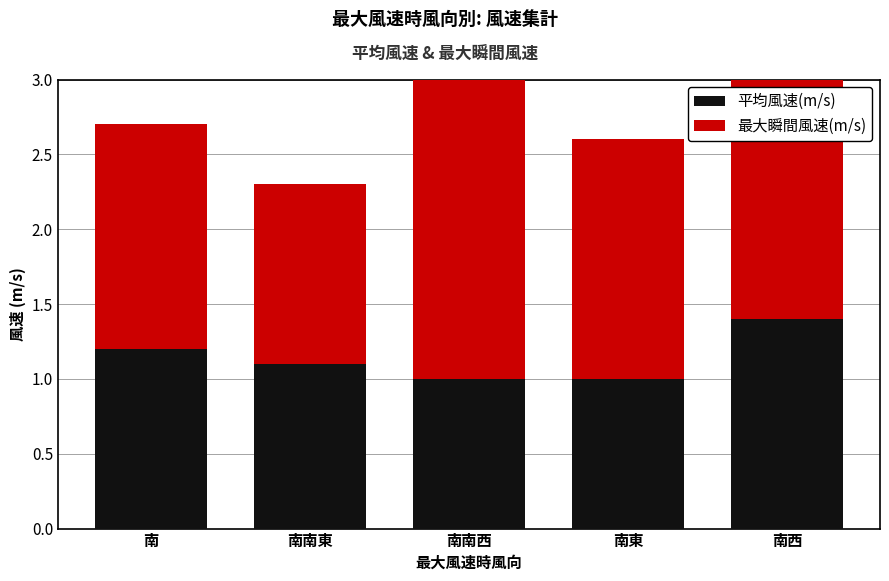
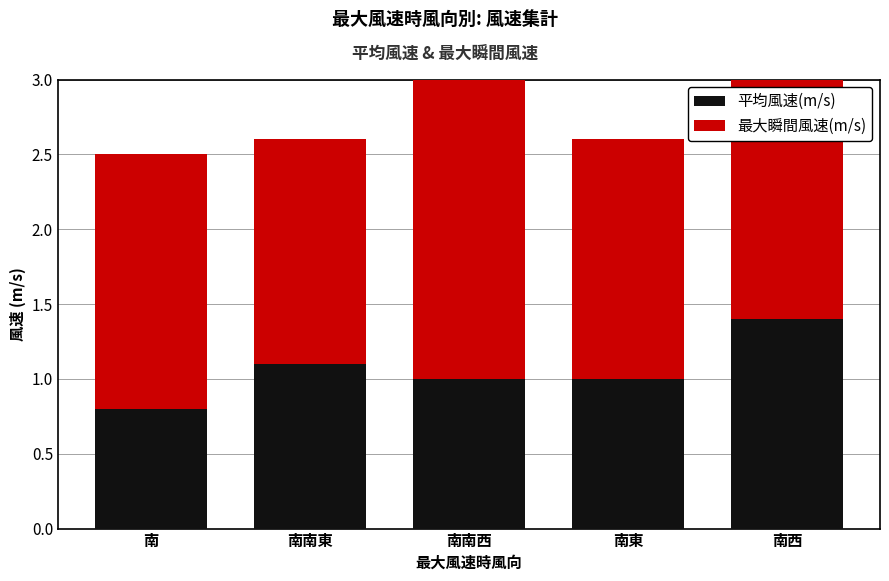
  {
    "平均風速(m/s)": {
-     "南": 1.2,
+     "南": 0.8,
      "南南東": 1.1,
      "南南西": 1.0,
      "南東": 1.0,
      "南西": 1.4
    },
    "最大瞬間風速(m/s)": {
-     "南": 1.5,
-     "南南東": 1.2,
+     "南": 1.7,
+     "南南東": 1.5,
      "南東": 1.6
    }
  }
